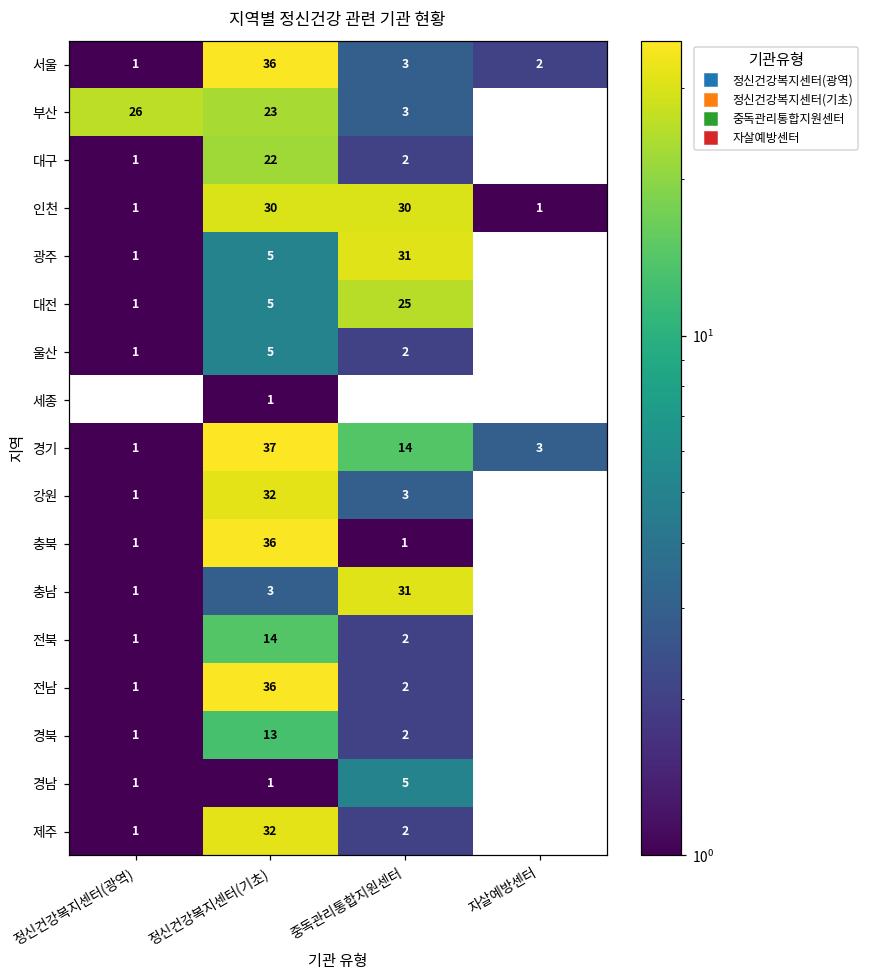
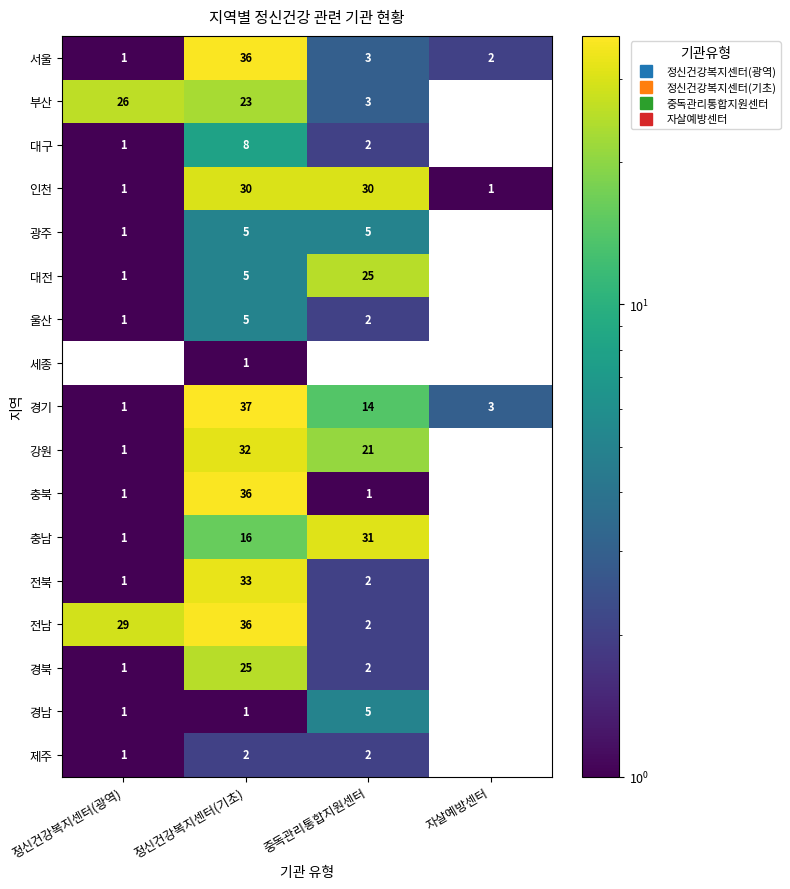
  {
    "서울": {
      "정신건강복지센터(광역)": 1,
      "정신건강복지센터(기초)": 36,
      "중독관리통합지원센터": 3,
      "자살예방센터": 2
    },
    "부산": {
      "정신건강복지센터(광역)": 26,
      "정신건강복지센터(기초)": 23,
      "중독관리통합지원센터": 3
    },
    "대구": {
      "정신건강복지센터(광역)": 1,
-     "정신건강복지센터(기초)": 22,
+     "정신건강복지센터(기초)": 8,
      "중독관리통합지원센터": 2
    },
    "인천": {
      "정신건강복지센터(광역)": 1,
      "정신건강복지센터(기초)": 30,
      "중독관리통합지원센터": 30,
      "자살예방센터": 1
    },
    "광주": {
      "정신건강복지센터(광역)": 1,
      "정신건강복지센터(기초)": 5,
-     "중독관리통합지원센터": 31
+     "중독관리통합지원센터": 5
    },
    "대전": {
      "정신건강복지센터(광역)": 1,
      "정신건강복지센터(기초)": 5,
      "중독관리통합지원센터": 25
    },
    "울산": {
      "정신건강복지센터(광역)": 1,
      "정신건강복지센터(기초)": 5,
      "중독관리통합지원센터": 2
    },
    "세종": {
      "정신건강복지센터(기초)": 1
    },
    "경기": {
      "정신건강복지센터(광역)": 1,
      "정신건강복지센터(기초)": 37,
      "중독관리통합지원센터": 14,
      "자살예방센터": 3
    },
    "강원": {
      "정신건강복지센터(광역)": 1,
      "정신건강복지센터(기초)": 32,
-     "중독관리통합지원센터": 3
+     "중독관리통합지원센터": 21
    },
    "충북": {
      "정신건강복지센터(광역)": 1,
      "정신건강복지센터(기초)": 36,
      "중독관리통합지원센터": 1
    },
    "충남": {
      "정신건강복지센터(광역)": 1,
-     "정신건강복지센터(기초)": 3,
+     "정신건강복지센터(기초)": 16,
      "중독관리통합지원센터": 31
    },
    "전북": {
      "정신건강복지센터(광역)": 1,
-     "정신건강복지센터(기초)": 14,
+     "정신건강복지센터(기초)": 33,
      "중독관리통합지원센터": 2
    },
    "전남": {
-     "정신건강복지센터(광역)": 1,
+     "정신건강복지센터(광역)": 29,
      "정신건강복지센터(기초)": 36,
      "중독관리통합지원센터": 2
    },
    "경북": {
      "정신건강복지센터(광역)": 1,
-     "정신건강복지센터(기초)": 13,
+     "정신건강복지센터(기초)": 25,
      "중독관리통합지원센터": 2
    },
    "경남": {
      "정신건강복지센터(광역)": 1,
      "정신건강복지센터(기초)": 1,
      "중독관리통합지원센터": 5
    },
    "제주": {
      "정신건강복지센터(광역)": 1,
-     "정신건강복지센터(기초)": 32,
+     "정신건강복지센터(기초)": 2,
      "중독관리통합지원센터": 2
    }
  }
